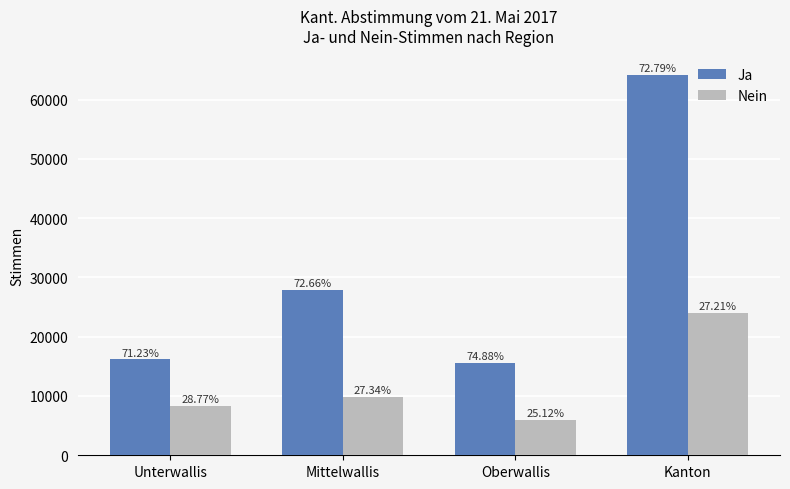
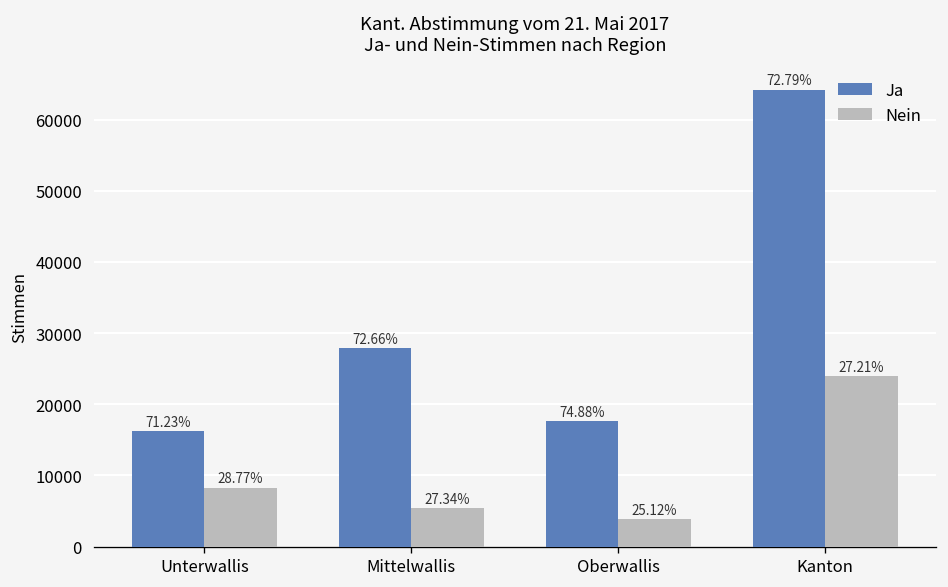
  {
    "Ja": {
-     "Oberwallis": 16000
+     "Oberwallis": 18000
    },
    "Nein": {
-     "Mittelwallis": 10000,
-     "Oberwallis": 6000
+     "Mittelwallis": 5000,
+     "Oberwallis": 4000
    }
  }
